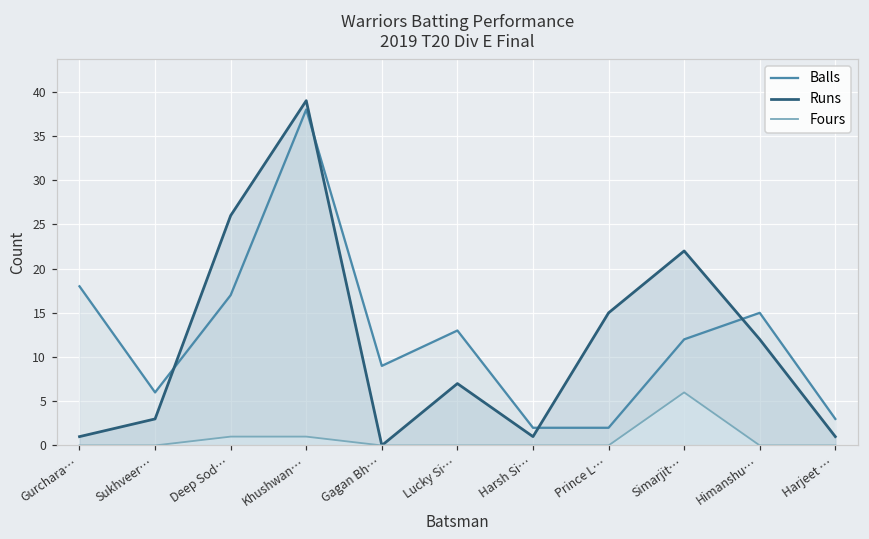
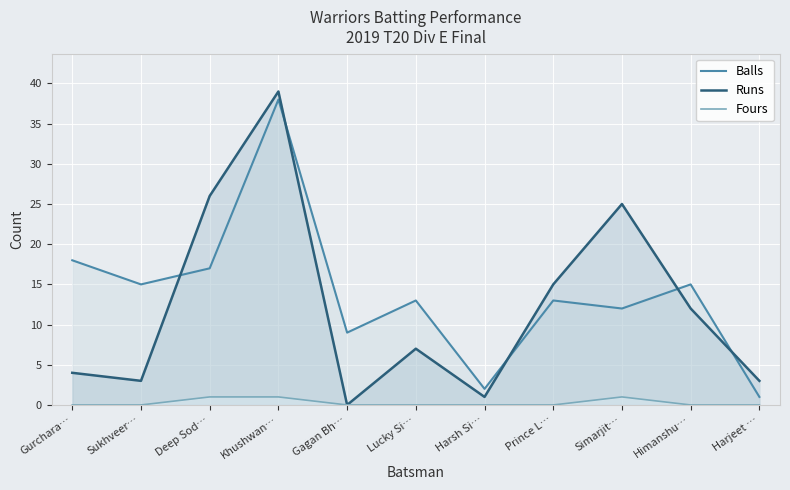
  {
    "Balls": {
      "Gurchara…": 18,
-     "Sukhveer…": 6,
+     "Sukhveer…": 15,
      "Deep Sod…": 17,
      "Khushwan…": 38,
      "Gagan Bh…": 9,
      "Lucky Si…": 13,
      "Harsh Si…": 2,
-     "Prince L…": 2,
+     "Prince L…": 13,
      "Simarjit…": 12,
      "Himanshu…": 15,
-     "Harjeet …": 3
+     "Harjeet …": 1
    },
    "Runs": {
-     "Gurchara…": 1,
+     "Gurchara…": 4,
      "Sukhveer…": 3,
      "Deep Sod…": 26,
      "Khushwan…": 39,
      "Lucky Si…": 7,
      "Harsh Si…": 1,
      "Prince L…": 15,
-     "Simarjit…": 22,
+     "Simarjit…": 25,
      "Himanshu…": 12,
-     "Harjeet …": 1
+     "Harjeet …": 3
    },
    "Fours": {
      "Gurchara…": 0,
      "Sukhveer…": 0,
      "Deep Sod…": 1,
      "Khushwan…": 1,
      "Lucky Si…": 0,
      "Harsh Si…": 0,
      "Prince L…": 0,
-     "Simarjit…": 6,
+     "Simarjit…": 1,
      "Himanshu…": 0,
      "Harjeet …": 0
    }
  }
